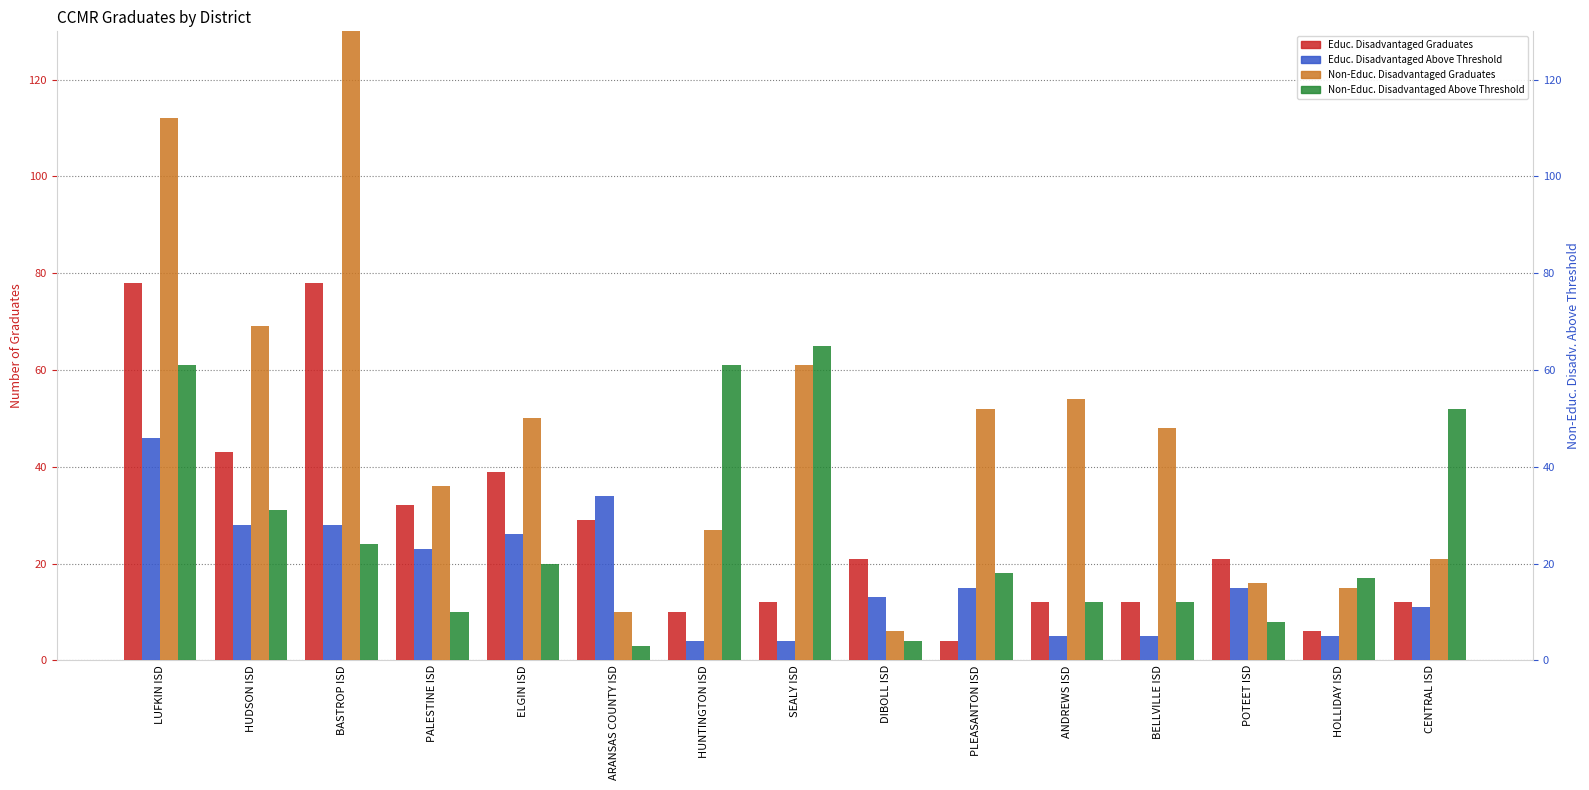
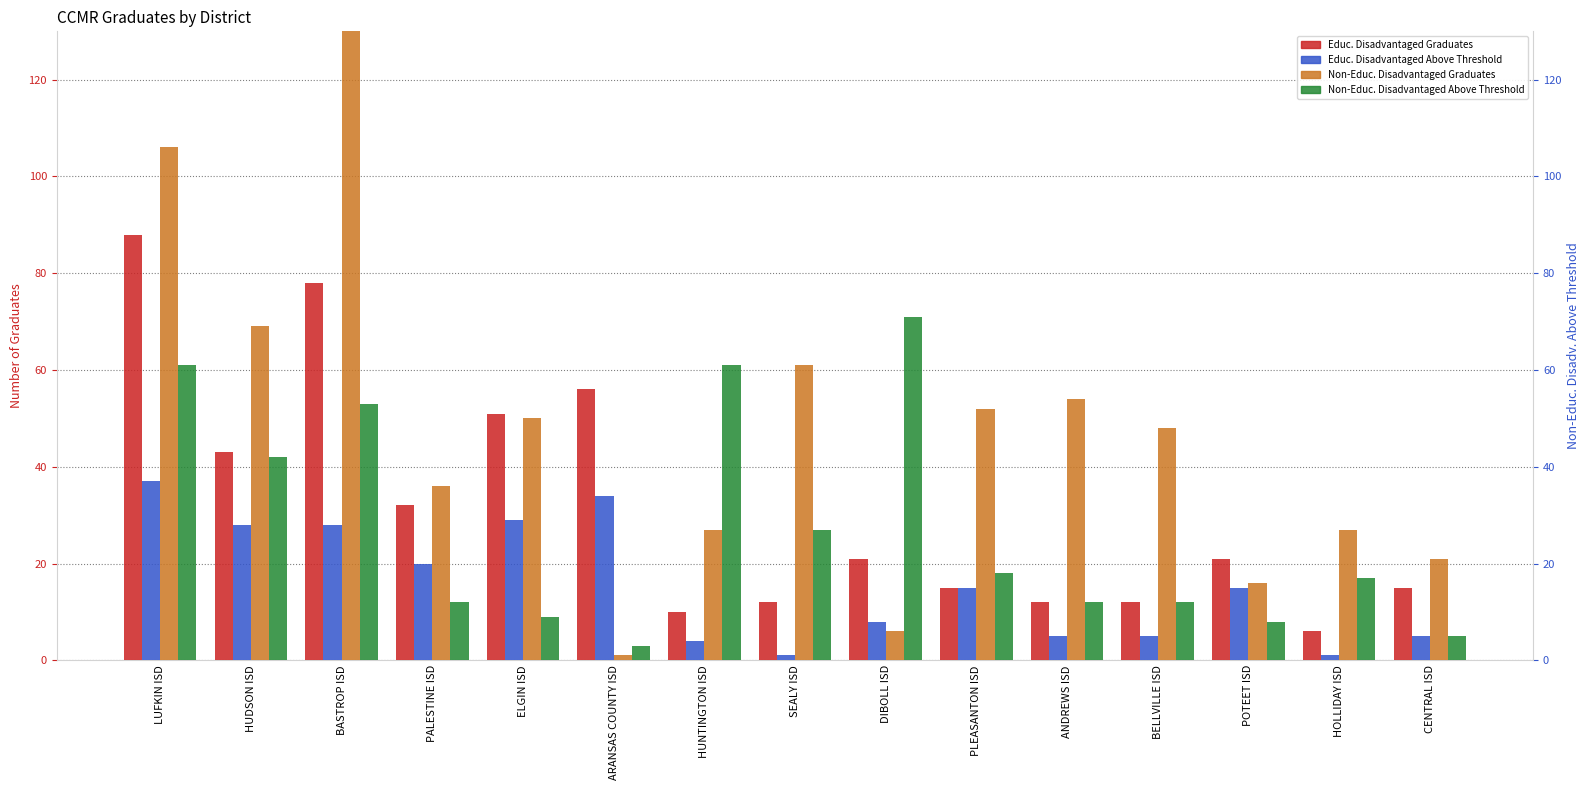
  {
    "Educ. Disadvantaged Graduates": {
-     "LUFKIN ISD": 78,
+     "LUFKIN ISD": 88,
      "HUDSON ISD": 43,
      "BASTROP ISD": 78,
      "PALESTINE ISD": 32,
-     "ELGIN ISD": 39,
-     "ARANSAS COUNTY ISD": 29,
+     "ELGIN ISD": 51,
+     "ARANSAS COUNTY ISD": 56,
      "HUNTINGTON ISD": 10,
      "SEALY ISD": 12,
      "DIBOLL ISD": 21,
-     "PLEASANTON ISD": 4,
+     "PLEASANTON ISD": 15,
      "ANDREWS ISD": 12,
      "BELLVILLE ISD": 12,
      "POTEET ISD": 21,
      "HOLLIDAY ISD": 6,
-     "CENTRAL ISD": 12
+     "CENTRAL ISD": 15
    },
    "Educ. Disadvantaged Above Threshold": {
-     "LUFKIN ISD": 46,
+     "LUFKIN ISD": 37,
      "HUDSON ISD": 28,
      "BASTROP ISD": 28,
-     "PALESTINE ISD": 23,
-     "ELGIN ISD": 26,
+     "PALESTINE ISD": 20,
+     "ELGIN ISD": 29,
      "ARANSAS COUNTY ISD": 34,
      "HUNTINGTON ISD": 4,
-     "SEALY ISD": 4,
-     "DIBOLL ISD": 13,
+     "SEALY ISD": 1,
+     "DIBOLL ISD": 8,
      "PLEASANTON ISD": 15,
      "ANDREWS ISD": 5,
      "BELLVILLE ISD": 5,
      "POTEET ISD": 15,
-     "HOLLIDAY ISD": 5,
-     "CENTRAL ISD": 11
+     "HOLLIDAY ISD": 1,
+     "CENTRAL ISD": 5
    },
    "Non-Educ. Disadvantaged Graduates": {
-     "LUFKIN ISD": 112,
+     "LUFKIN ISD": 106,
      "HUDSON ISD": 69,
      "BASTROP ISD": 130,
      "PALESTINE ISD": 36,
      "ELGIN ISD": 50,
-     "ARANSAS COUNTY ISD": 10,
+     "ARANSAS COUNTY ISD": 1,
      "HUNTINGTON ISD": 27,
      "SEALY ISD": 61,
      "DIBOLL ISD": 6,
      "PLEASANTON ISD": 52,
      "ANDREWS ISD": 54,
      "BELLVILLE ISD": 48,
      "POTEET ISD": 16,
-     "HOLLIDAY ISD": 15,
+     "HOLLIDAY ISD": 27,
      "CENTRAL ISD": 21
    },
    "Non-Educ. Disadvantaged Above Threshold": {
      "LUFKIN ISD": 61,
-     "HUDSON ISD": 31,
-     "BASTROP ISD": 24,
-     "PALESTINE ISD": 10,
-     "ELGIN ISD": 20,
+     "HUDSON ISD": 42,
+     "BASTROP ISD": 53,
+     "PALESTINE ISD": 12,
+     "ELGIN ISD": 9,
      "ARANSAS COUNTY ISD": 3,
      "HUNTINGTON ISD": 61,
-     "SEALY ISD": 65,
-     "DIBOLL ISD": 4,
+     "SEALY ISD": 27,
+     "DIBOLL ISD": 71,
      "PLEASANTON ISD": 18,
      "ANDREWS ISD": 12,
      "BELLVILLE ISD": 12,
      "POTEET ISD": 8,
      "HOLLIDAY ISD": 17,
-     "CENTRAL ISD": 52
+     "CENTRAL ISD": 5
    }
  }
